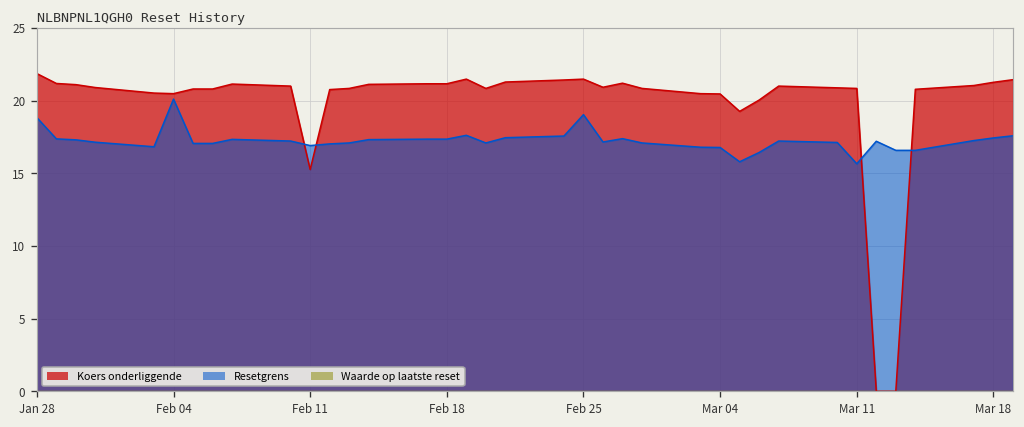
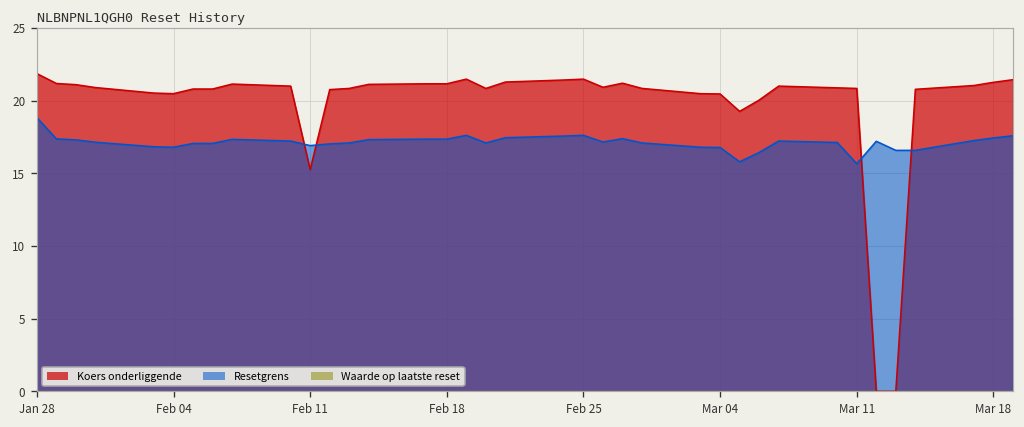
  {
    "Koers onderliggende": {
      "Jan 28": 21.9,
      "Feb 04": 20.5,
      "Feb 11": 15.3,
      "Feb 18": 21.2,
      "Feb 25": 21.5,
      "Mar 04": 20.5,
      "Mar 11": 20.8,
      "Mar 18": 21.3
    },
    "Resetgrens": {
      "Jan 28": 18.8,
-     "Feb 04": 20.1,
+     "Feb 04": 16.8,
      "Feb 11": 16.9,
      "Feb 18": 17.4,
-     "Feb 25": 19.0,
+     "Feb 25": 17.6,
      "Mar 04": 16.8,
      "Mar 11": 15.7,
      "Mar 18": 17.4
    }
  }
